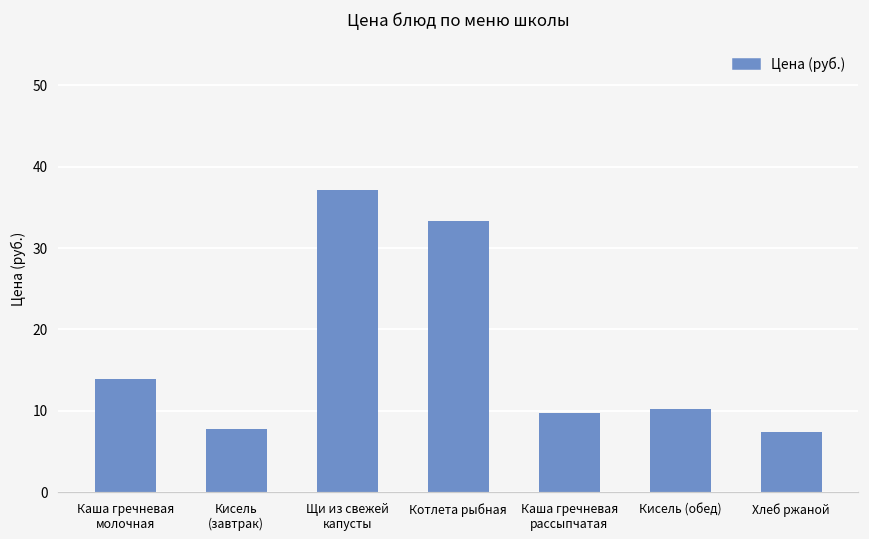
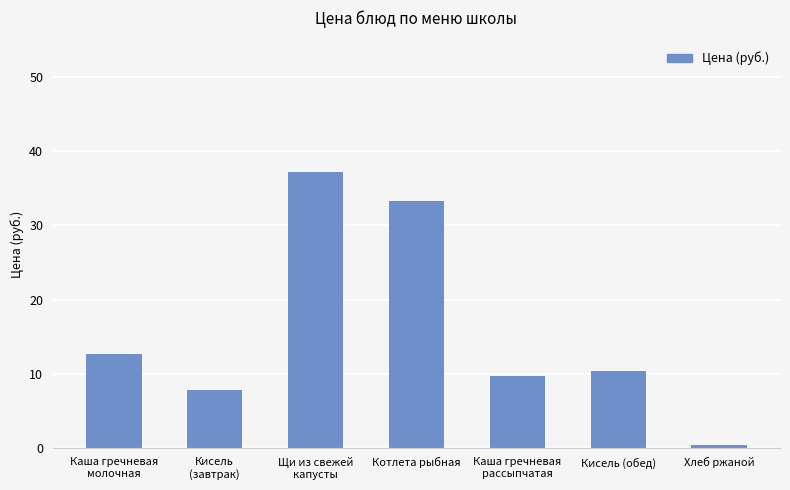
  {
-   "Каша гречневая молочная": 14,
+   "Каша гречневая молочная": 13,
    "Кисель (завтрак)": 8,
    "Щи из свежей капусты": 37,
    "Котлета рыбная": 33,
    "Каша гречневая рассыпчатая": 10,
    "Кисель (обед)": 10,
-   "Хлеб ржаной": 7
+   "Хлеб ржаной": 0
  }
